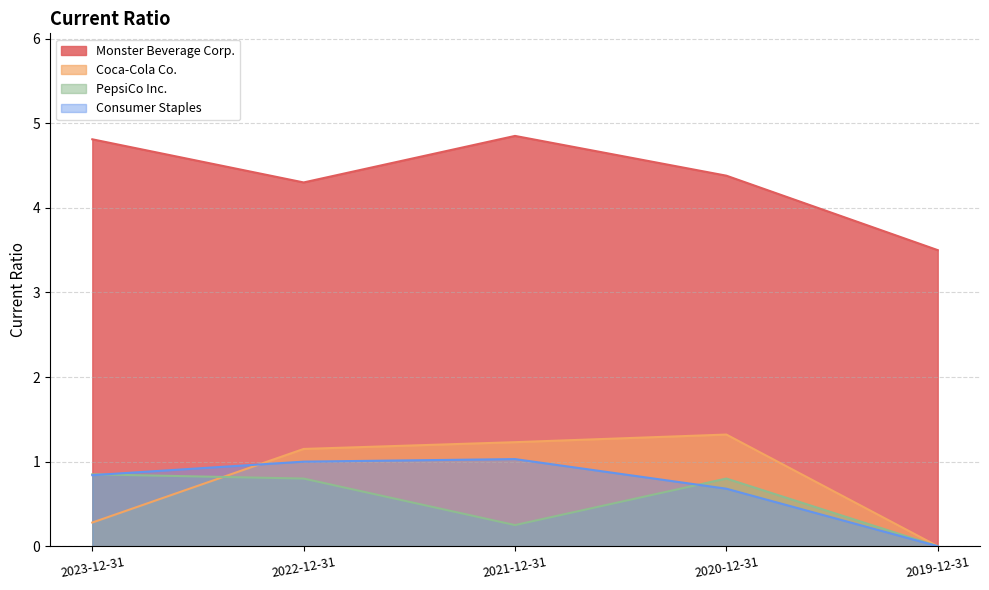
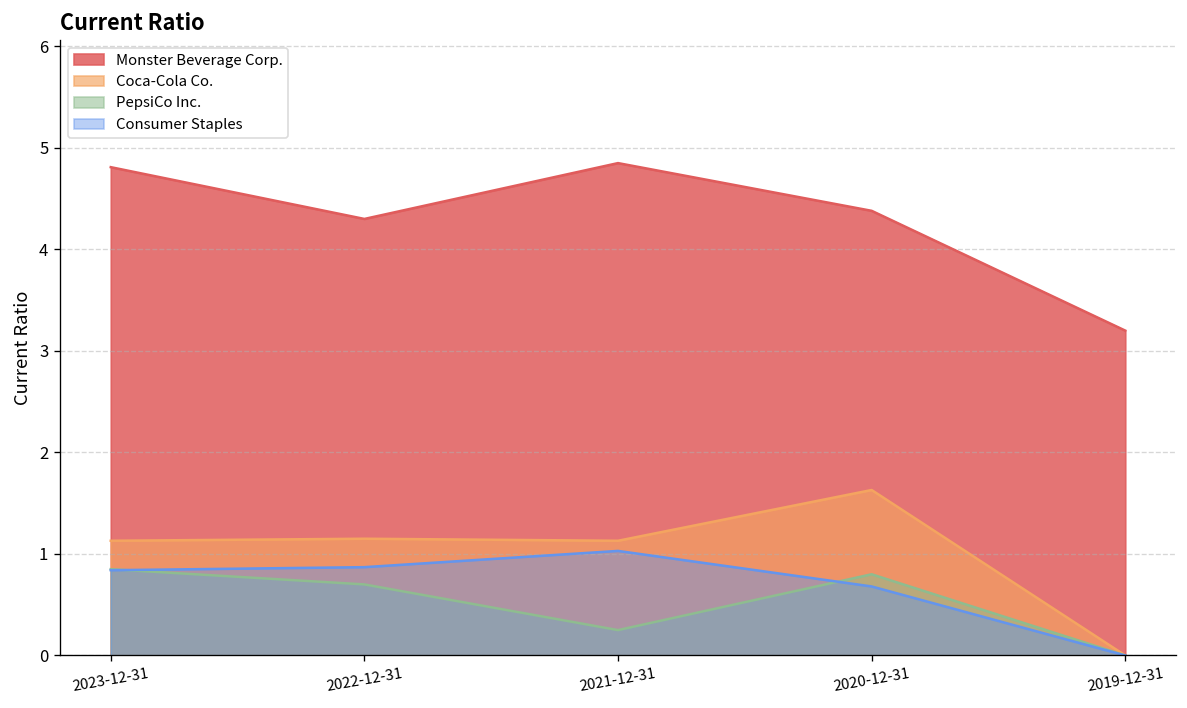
  {
    "Monster Beverage Corp.": {
      "2023-12-31": 4.8,
      "2022-12-31": 4.3,
      "2021-12-31": 4.9,
      "2020-12-31": 4.4,
-     "2019-12-31": 3.5
+     "2019-12-31": 3.2
    },
    "Coca-Cola Co.": {
-     "2023-12-31": 0.3,
+     "2023-12-31": 1.1,
      "2022-12-31": 1.2,
-     "2021-12-31": 1.2,
-     "2020-12-31": 1.3
+     "2021-12-31": 1.1,
+     "2020-12-31": 1.6
    },
    "PepsiCo Inc.": {
-     "2022-12-31": 0.8,
+     "2022-12-31": 0.7,
      "2021-12-31": 0.3,
      "2020-12-31": 0.8
    },
    "Consumer Staples": {
-     "2022-12-31": 1.0,
+     "2022-12-31": 0.9,
      "2021-12-31": 1.0,
      "2020-12-31": 0.7
    }
  }
